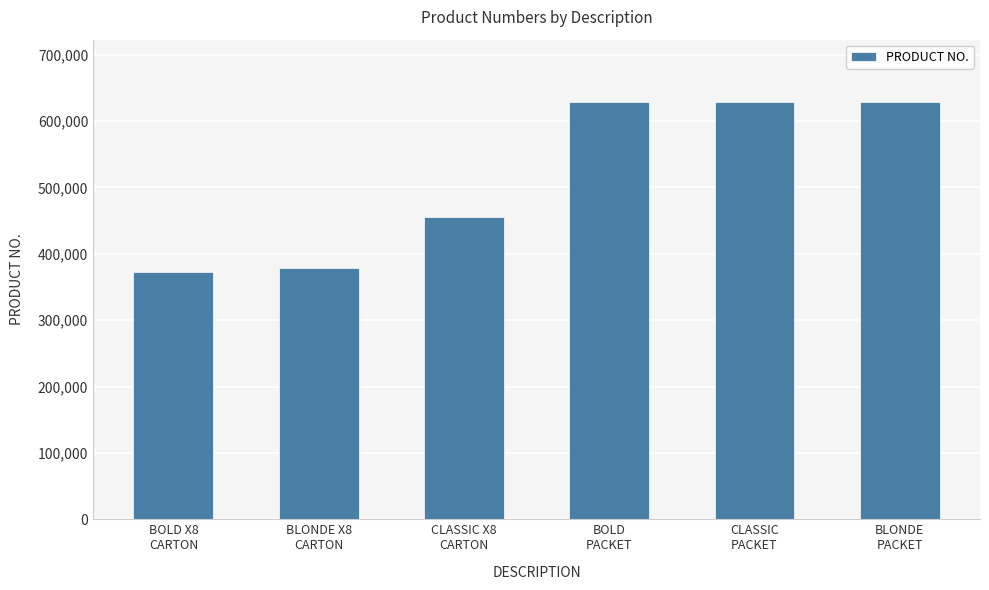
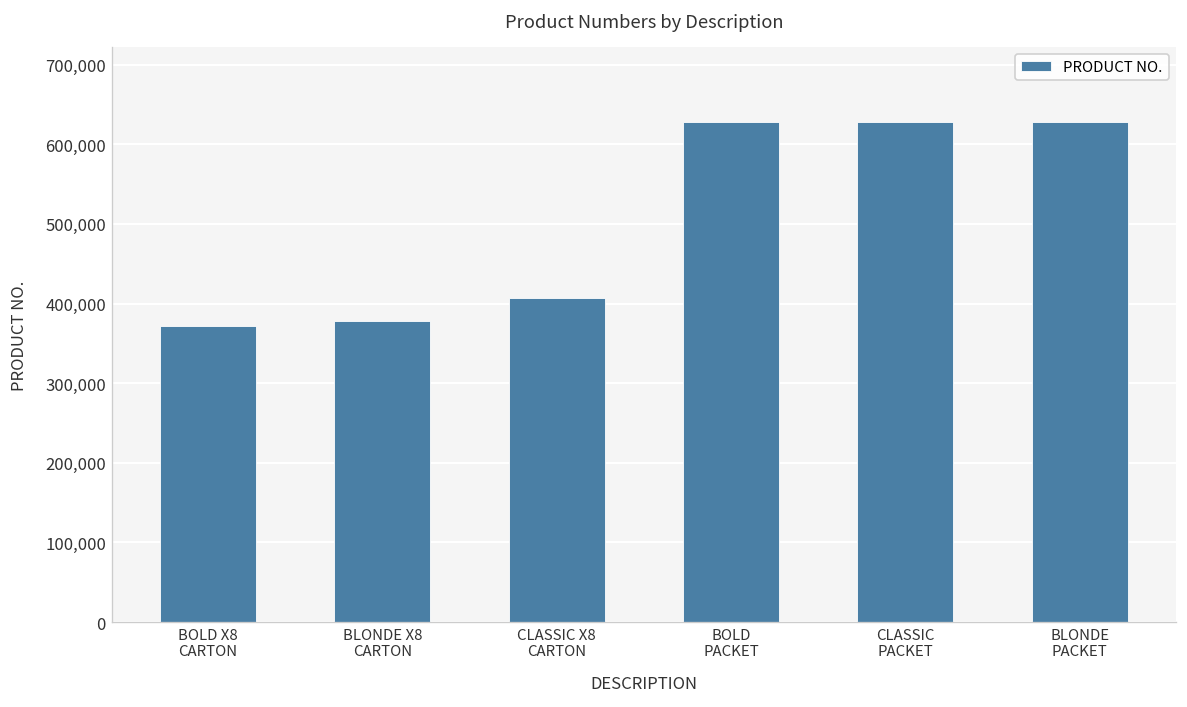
  {
    "BOLD X8 CARTON": "370,000",
    "BLONDE X8 CARTON": "380,000",
-   "CLASSIC X8 CARTON": "460,000",
+   "CLASSIC X8 CARTON": "410,000",
    "BOLD PACKET": "630,000",
    "CLASSIC PACKET": "630,000",
    "BLONDE PACKET": "630,000"
  }
